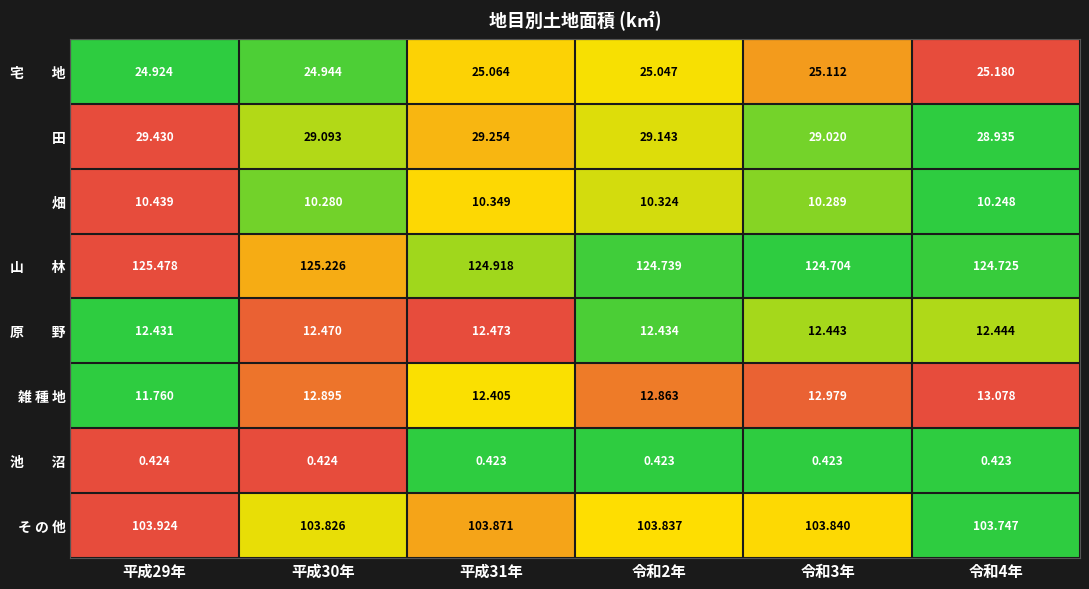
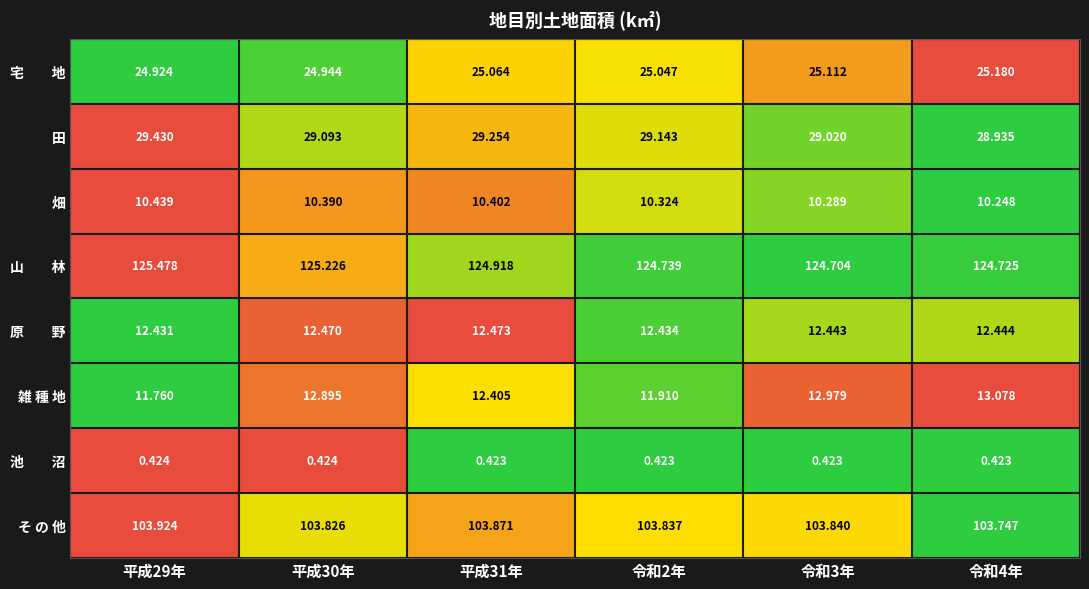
  {
    "宅 地": {
      "平成29年": 24.924,
      "平成30年": 24.944,
      "平成31年": 25.064,
      "令和2年": 25.047,
      "令和3年": 25.112,
      "令和4年": 25.180
    },
    "田": {
      "平成29年": 29.430,
      "平成30年": 29.093,
      "平成31年": 29.254,
      "令和2年": 29.143,
      "令和3年": 29.020,
      "令和4年": 28.935
    },
    "畑": {
      "平成29年": 10.439,
-     "平成30年": 10.280,
-     "平成31年": 10.349,
+     "平成30年": 10.390,
+     "平成31年": 10.402,
      "令和2年": 10.324,
      "令和3年": 10.289,
      "令和4年": 10.248
    },
    "山 林": {
      "平成29年": 125.478,
      "平成30年": 125.226,
      "平成31年": 124.918,
      "令和2年": 124.739,
      "令和3年": 124.704,
      "令和4年": 124.725
    },
    "原 野": {
      "平成29年": 12.431,
      "平成30年": 12.470,
      "平成31年": 12.473,
      "令和2年": 12.434,
      "令和3年": 12.443,
      "令和4年": 12.444
    },
    "雑 種 地": {
      "平成29年": 11.760,
      "平成30年": 12.895,
      "平成31年": 12.405,
-     "令和2年": 12.863,
+     "令和2年": 11.910,
      "令和3年": 12.979,
      "令和4年": 13.078
    },
    "池 沼": {
      "平成29年": 0.424,
      "平成30年": 0.424,
      "平成31年": 0.423,
      "令和2年": 0.423,
      "令和3年": 0.423,
      "令和4年": 0.423
    },
    "そ の 他": {
      "平成29年": 103.924,
      "平成30年": 103.826,
      "平成31年": 103.871,
      "令和2年": 103.837,
      "令和3年": 103.840,
      "令和4年": 103.747
    }
  }
